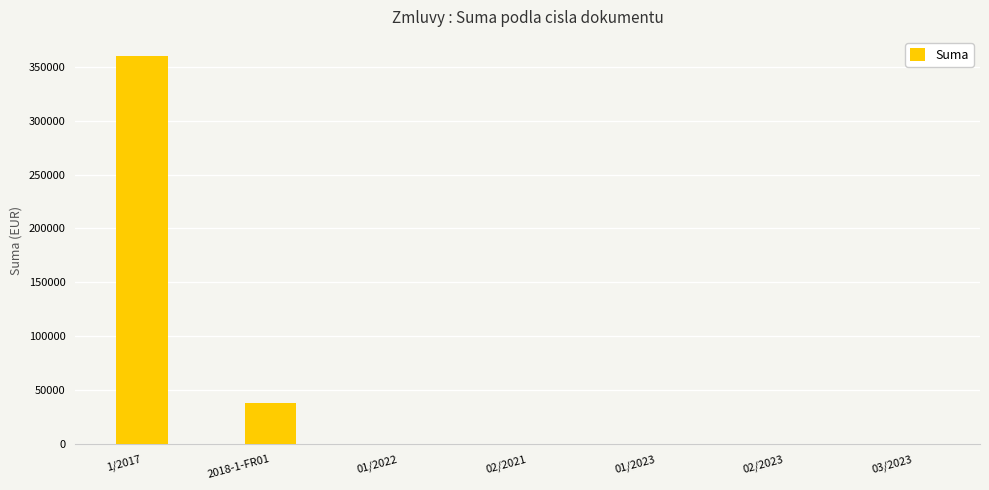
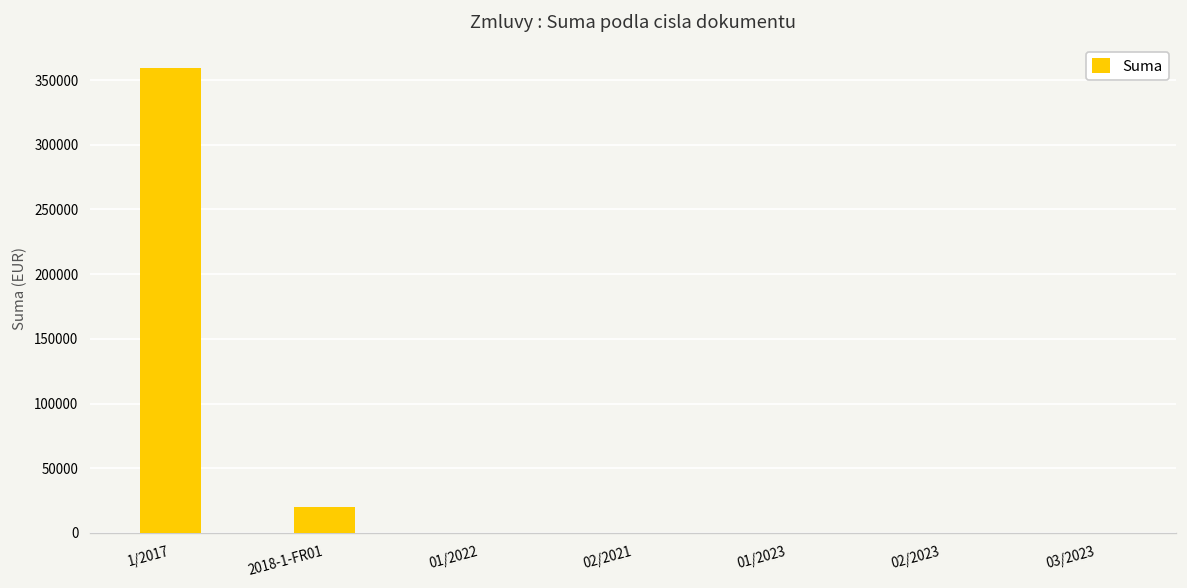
  {
    "1/2017": 360000,
-   "2018-1-FR01": 38000,
+   "2018-1-FR01": 20000,
    "01/2022": 0,
    "02/2021": 0,
    "01/2023": 0,
    "02/2023": 0,
    "03/2023": 0
  }
